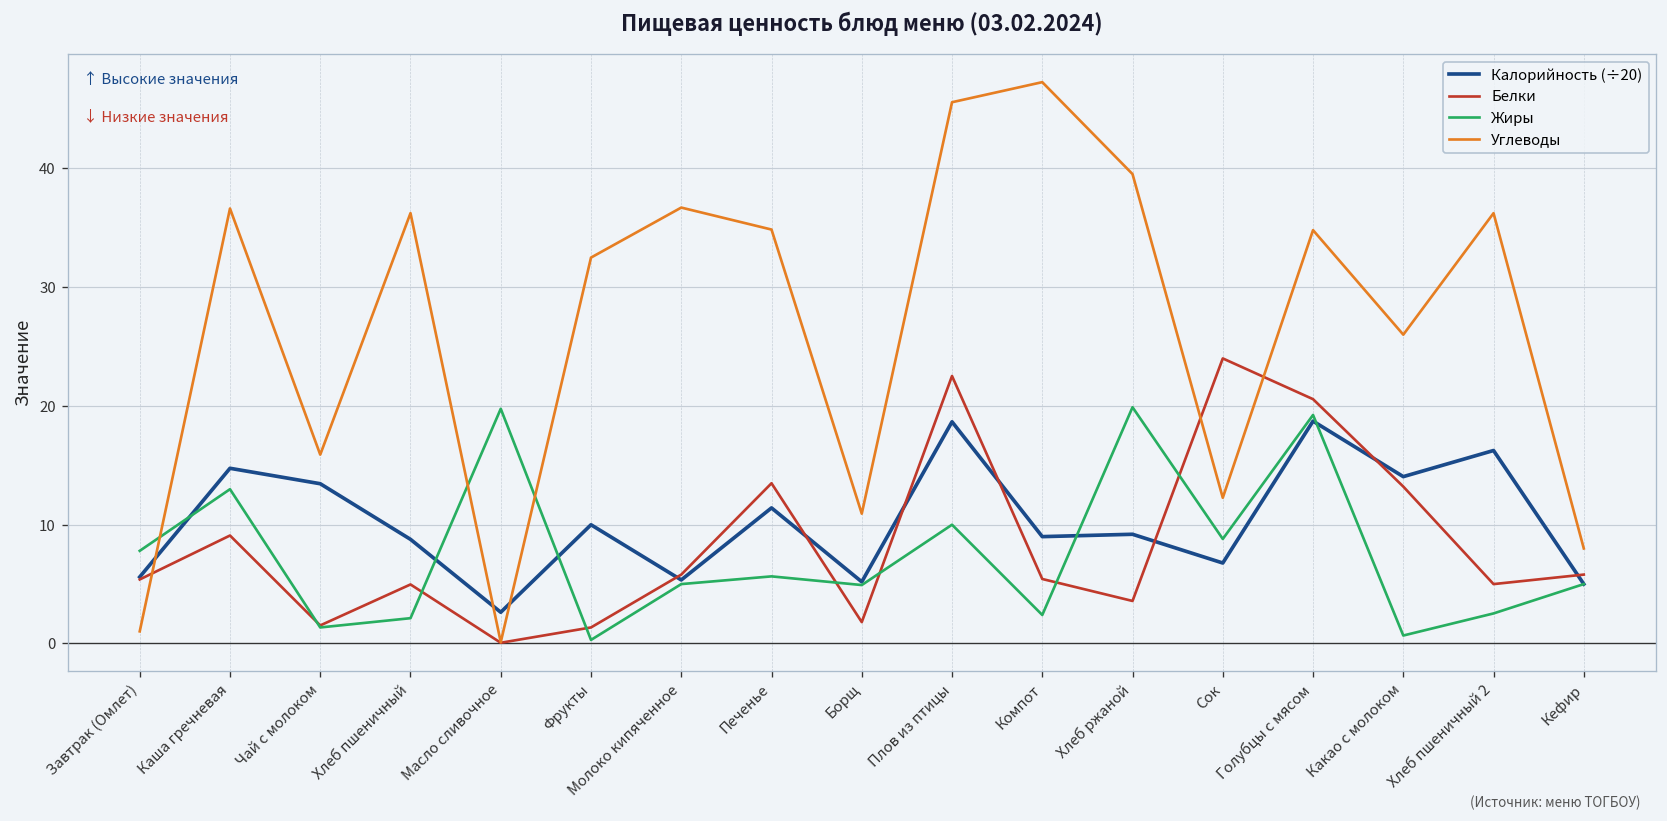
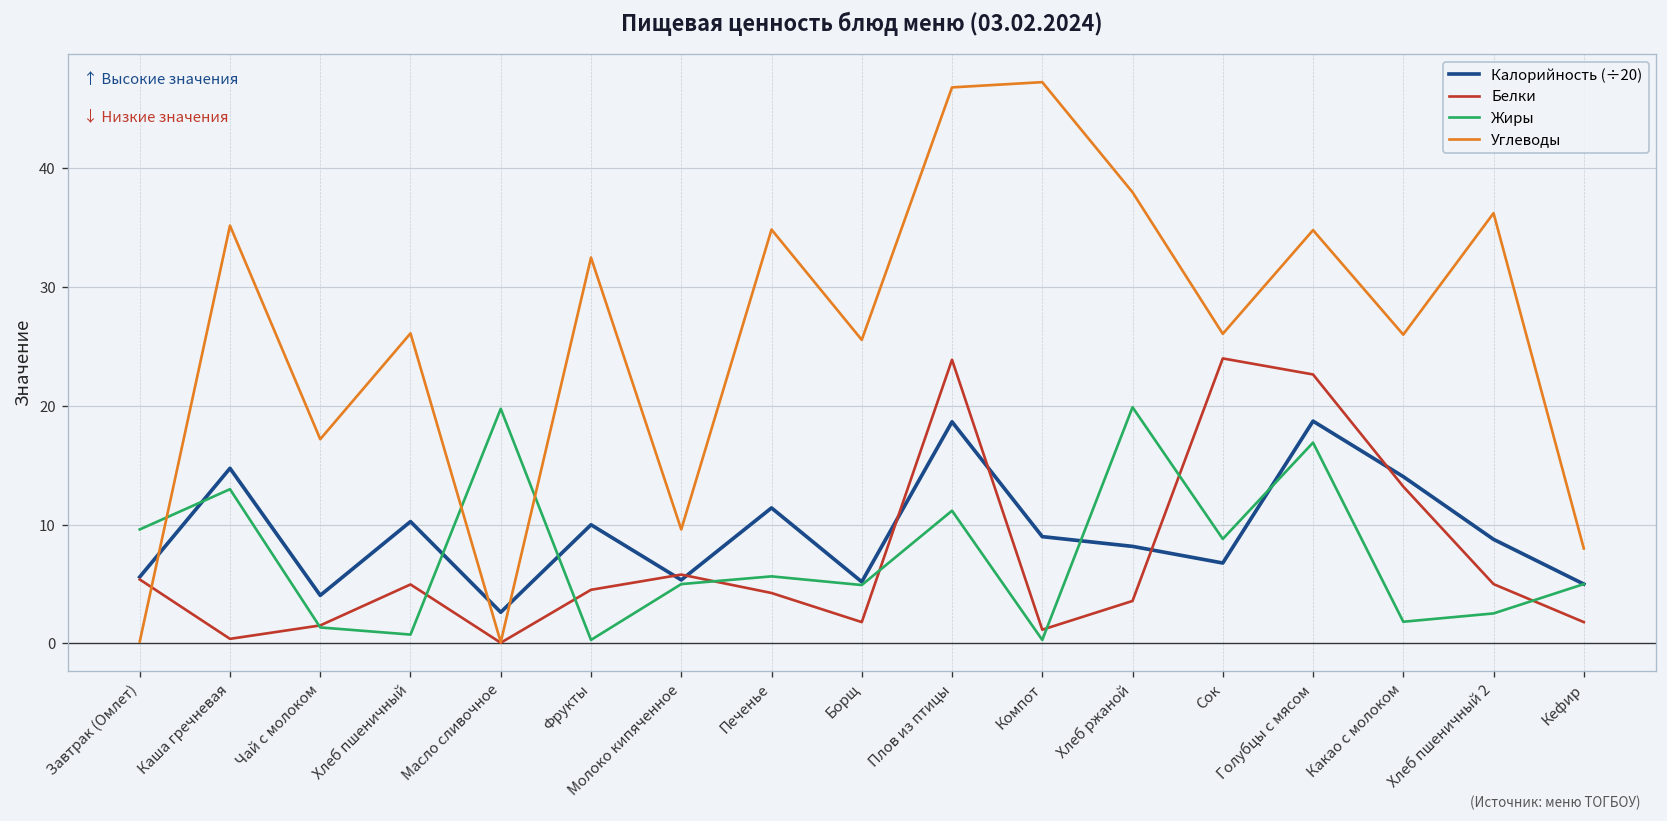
  {
    "Калорийность (÷20)": {
      "Каша гречневая": 15,
-     "Чай с молоком": 13,
-     "Хлеб пшеничный": 9,
+     "Чай с молоком": 4,
+     "Хлеб пшеничный": 10,
      "Масло сливочное": 3,
      "Фрукты": 10,
      "Молоко кипяченное": 5,
      "Печенье": 11,
      "Борщ": 5,
      "Плов из птицы": 19,
      "Компот": 9,
-     "Хлеб ржаной": 9,
+     "Хлеб ржаной": 8,
      "Сок": 7,
      "Голубцы с мясом": 19,
      "Какао с молоком": 14,
-     "Хлеб пшеничный 2": 16
+     "Хлеб пшеничный 2": 9
    },
    "Белки": {
-     "Каша гречневая": 9,
+     "Каша гречневая": 0,
      "Хлеб пшеничный": 5,
-     "Фрукты": 1,
+     "Фрукты": 5,
      "Молоко кипяченное": 6,
-     "Печенье": 13,
+     "Печенье": 4,
      "Борщ": 2,
-     "Плов из птицы": 23,
-     "Компот": 5,
+     "Плов из птицы": 24,
+     "Компот": 1,
      "Хлеб ржаной": 4,
      "Сок": 24,
-     "Голубцы с мясом": 21,
+     "Голубцы с мясом": 23,
      "Какао с молоком": 13,
      "Хлеб пшеничный 2": 5,
-     "Кефир": 6
+     "Кефир": 2
    },
    "Жиры": {
-     "Завтрак (Омлет)": 8,
+     "Завтрак (Омлет)": 10,
      "Каша гречневая": 13,
-     "Хлеб пшеничный": 2,
+     "Хлеб пшеничный": 1,
      "Масло сливочное": 20,
      "Фрукты": 0,
      "Молоко кипяченное": 5,
      "Печенье": 6,
      "Борщ": 5,
-     "Плов из птицы": 10,
-     "Компот": 2,
+     "Плов из птицы": 11,
+     "Компот": 0,
      "Хлеб ржаной": 20,
      "Сок": 9,
-     "Голубцы с мясом": 19,
-     "Какао с молоком": 1,
+     "Голубцы с мясом": 17,
+     "Какао с молоком": 2,
      "Хлеб пшеничный 2": 3
    },
    "Углеводы": {
-     "Завтрак (Омлет)": 1,
-     "Каша гречневая": 37,
-     "Чай с молоком": 16,
-     "Хлеб пшеничный": 36,
+     "Завтрак (Омлет)": 0,
+     "Каша гречневая": 35,
+     "Чай с молоком": 17,
+     "Хлеб пшеничный": 26,
      "Фрукты": 32,
-     "Молоко кипяченное": 37,
+     "Молоко кипяченное": 10,
      "Печенье": 35,
-     "Борщ": 11,
-     "Плов из птицы": 46,
+     "Борщ": 26,
+     "Плов из птицы": 47,
      "Компот": 47,
-     "Хлеб ржаной": 40,
-     "Сок": 12,
+     "Хлеб ржаной": 38,
+     "Сок": 26,
      "Голубцы с мясом": 35,
      "Какао с молоком": 26,
      "Хлеб пшеничный 2": 36,
      "Кефир": 8
    }
  }
